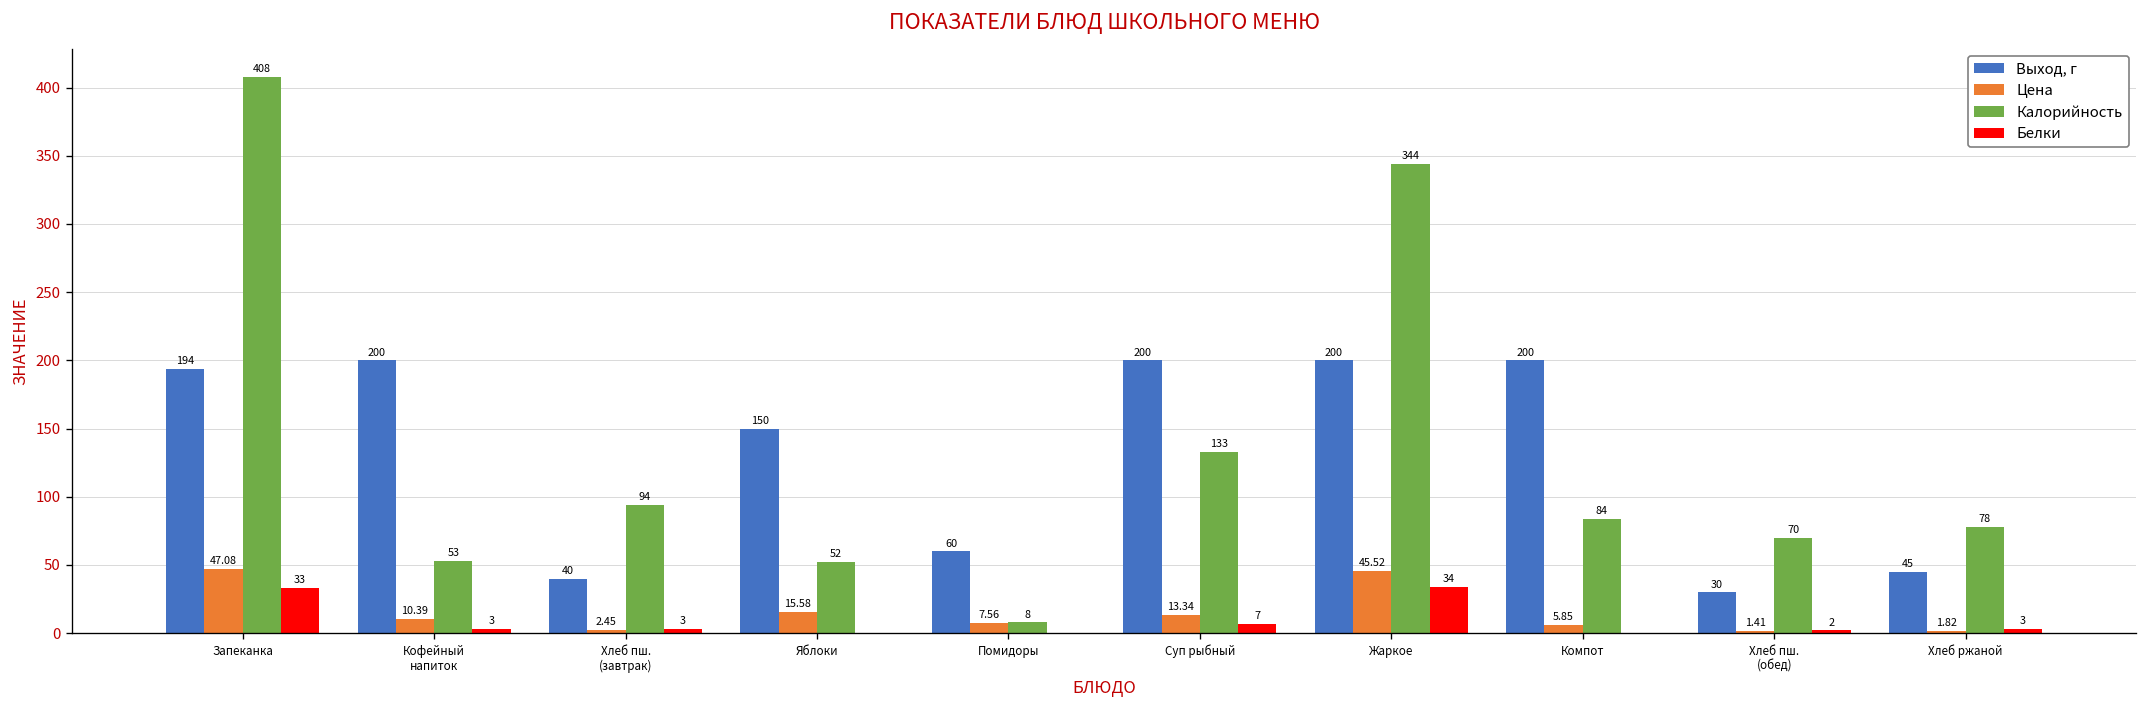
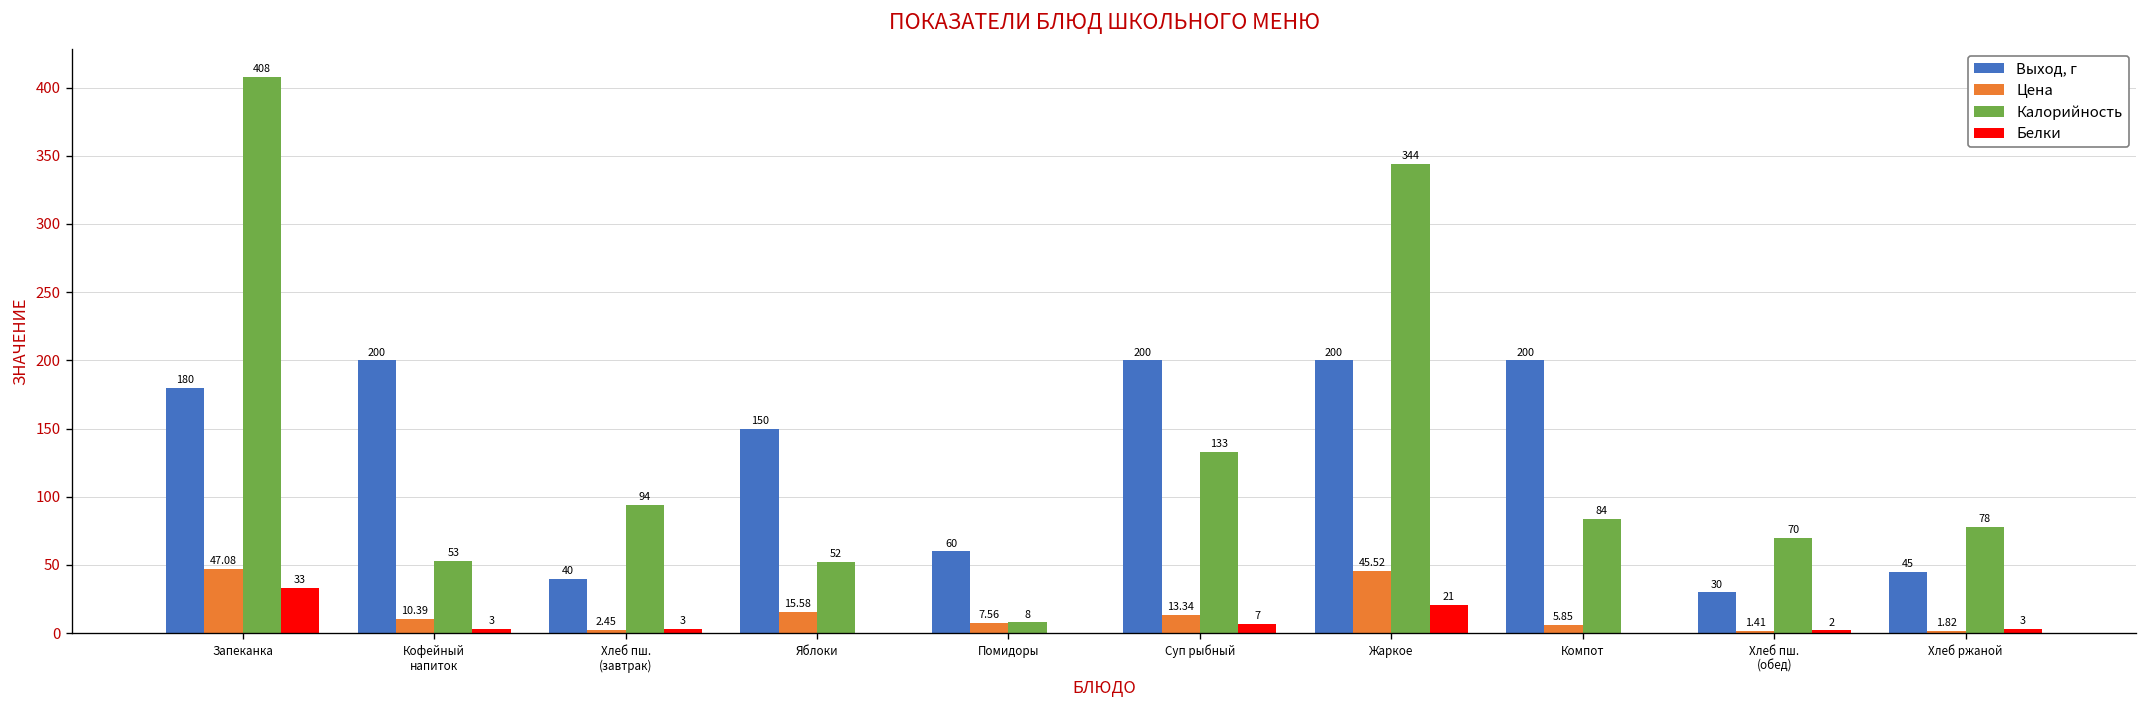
  {
    "Выход, г": {
-     "Запеканка": 194,
+     "Запеканка": 180,
      "Кофейный напиток": 200,
      "Хлеб пш. (завтрак)": 40,
      "Яблоки": 150,
      "Помидоры": 60,
      "Суп рыбный": 200,
      "Жаркое": 200,
      "Компот": 200,
      "Хлеб пш. (обед)": 30,
      "Хлеб ржаной": 45
    },
    "Цена": {
      "Запеканка": 47.08,
      "Кофейный напиток": 10.39,
      "Хлеб пш. (завтрак)": 2.45,
      "Яблоки": 15.58,
      "Помидоры": 7.56,
      "Суп рыбный": 13.34,
      "Жаркое": 45.52,
      "Компот": 5.85,
      "Хлеб пш. (обед)": 1.41,
      "Хлеб ржаной": 1.82
    },
    "Калорийность": {
      "Запеканка": 408,
      "Кофейный напиток": 53,
      "Хлеб пш. (завтрак)": 94,
      "Яблоки": 52,
      "Помидоры": 8,
      "Суп рыбный": 133,
      "Жаркое": 344,
      "Компот": 84,
      "Хлеб пш. (обед)": 70,
      "Хлеб ржаной": 78
    },
    "Белки": {
      "Запеканка": 33,
      "Кофейный напиток": 3,
      "Хлеб пш. (завтрак)": 3,
      "Суп рыбный": 7,
-     "Жаркое": 34,
+     "Жаркое": 21,
      "Хлеб пш. (обед)": 2,
      "Хлеб ржаной": 3
    }
  }
